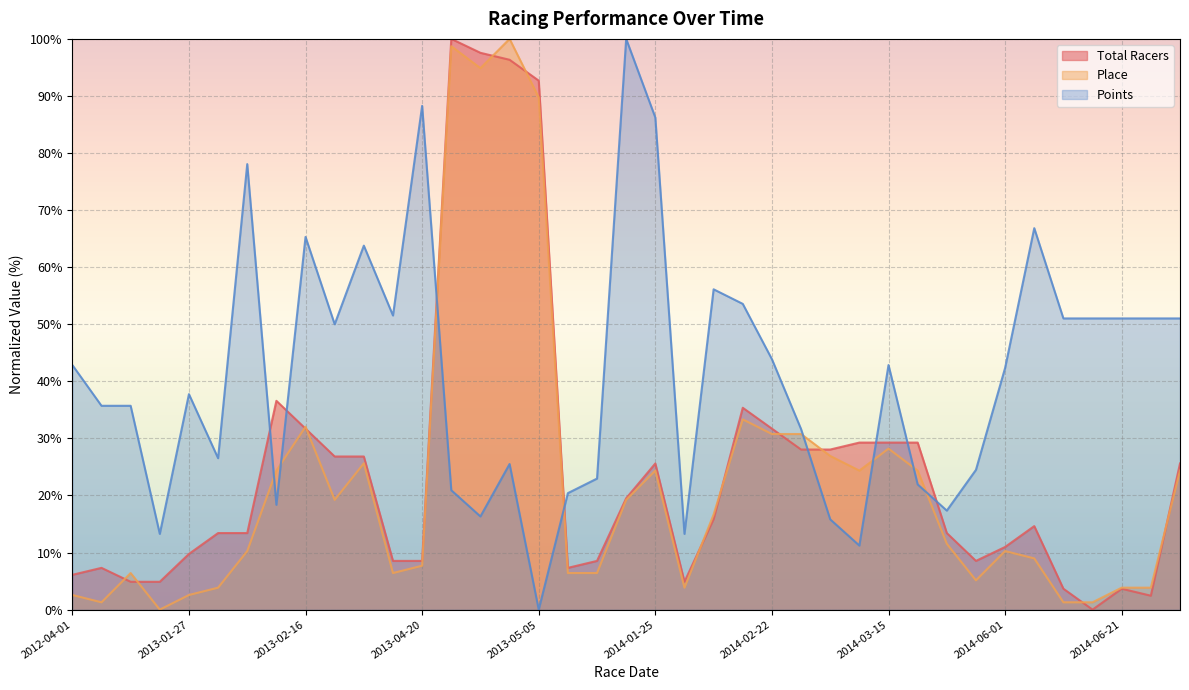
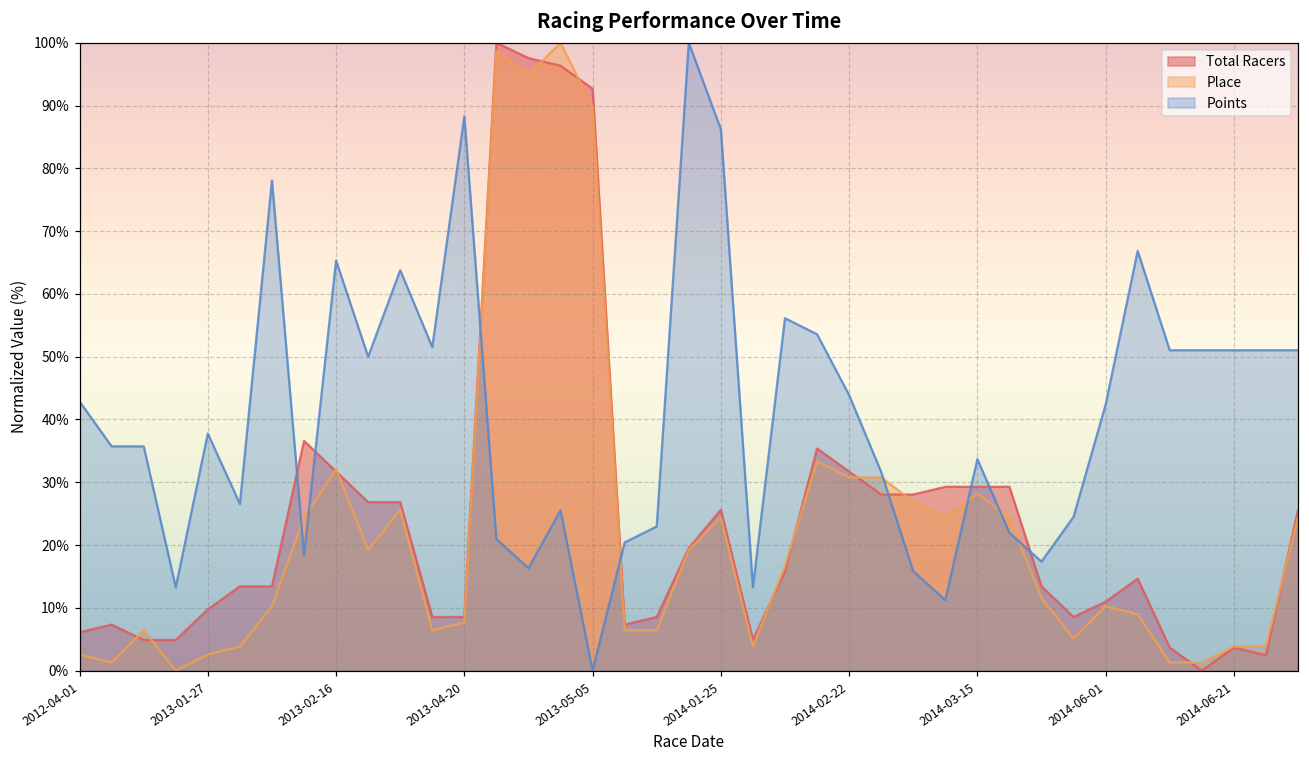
  {
    "Total Racers": {
      "2012-04-01": "6%",
      "2013-01-27": "10%",
      "2013-04-20": "9%",
      "2013-05-05": "93%",
      "2014-01-25": "26%",
      "2014-02-22": "32%",
      "2014-03-15": "29%",
      "2014-06-01": "11%"
    },
    "Place": {
      "2012-04-01": "3%",
      "2013-01-27": "3%",
      "2013-04-20": "8%",
      "2013-05-05": "90%",
      "2014-01-25": "24%",
      "2014-02-22": "31%",
      "2014-03-15": "28%",
      "2014-06-01": "10%"
    },
    "Points": {
      "2012-04-01": "43%",
      "2013-01-27": "38%",
      "2013-02-16": "65%",
      "2013-04-20": "88%",
      "2013-05-05": "0%",
      "2014-01-25": "86%",
      "2014-02-22": "44%",
-     "2014-03-15": "43%",
+     "2014-03-15": "34%",
      "2014-06-01": "42%"
    }
  }
